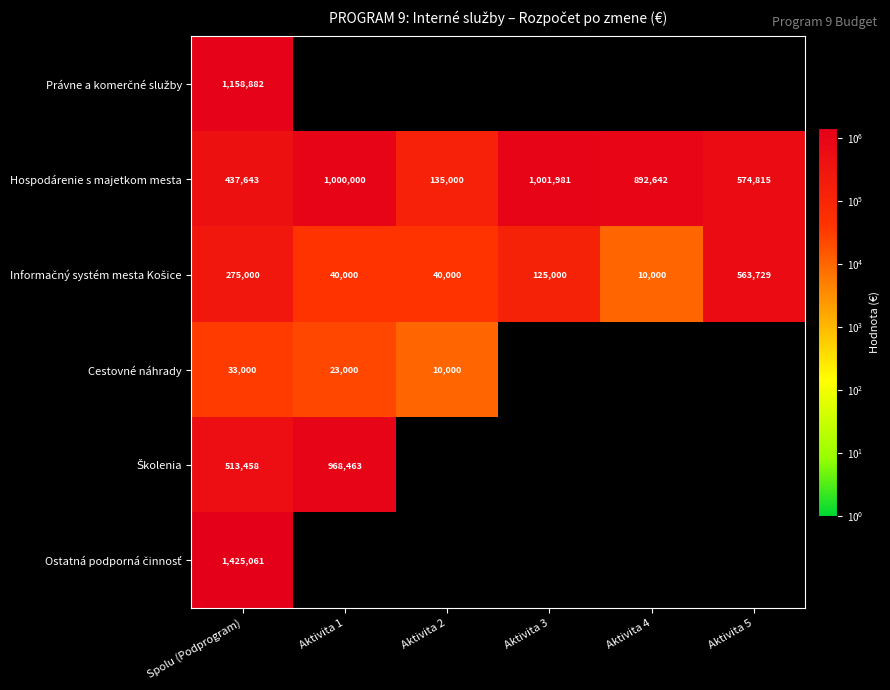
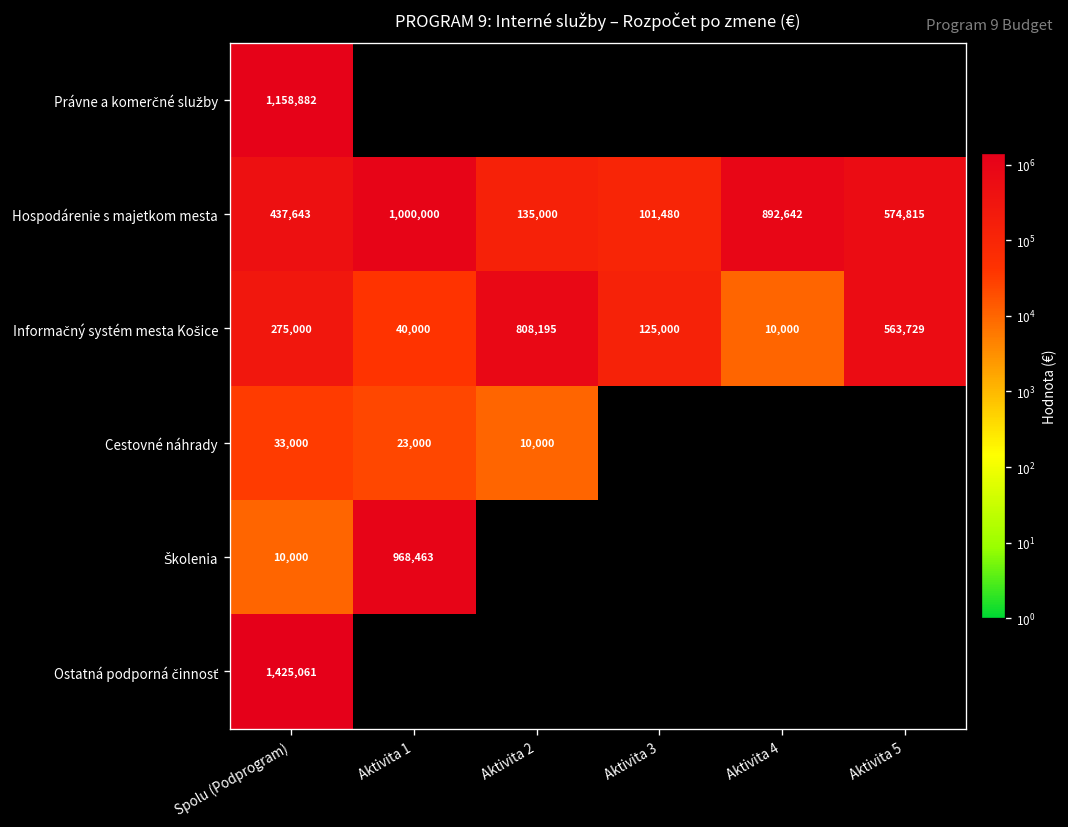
  {
    "Právne a komerčné služby": {
      "Spolu (Podprogram)": "1,158,882"
    },
    "Hospodárenie s majetkom mesta": {
      "Spolu (Podprogram)": "437,643",
      "Aktivita 1": "1,000,000",
      "Aktivita 2": "135,000",
-     "Aktivita 3": "1,001,981",
+     "Aktivita 3": "101,480",
      "Aktivita 4": "892,642",
      "Aktivita 5": "574,815"
    },
    "Informačný systém mesta Košice": {
      "Spolu (Podprogram)": "275,000",
      "Aktivita 1": "40,000",
-     "Aktivita 2": "40,000",
+     "Aktivita 2": "808,195",
      "Aktivita 3": "125,000",
      "Aktivita 4": "10,000",
      "Aktivita 5": "563,729"
    },
    "Cestovné náhrady": {
      "Spolu (Podprogram)": "33,000",
      "Aktivita 1": "23,000",
      "Aktivita 2": "10,000"
    },
    "Školenia": {
-     "Spolu (Podprogram)": "513,458",
+     "Spolu (Podprogram)": "10,000",
      "Aktivita 1": "968,463"
    },
    "Ostatná podporná činnosť": {
      "Spolu (Podprogram)": "1,425,061"
    }
  }
